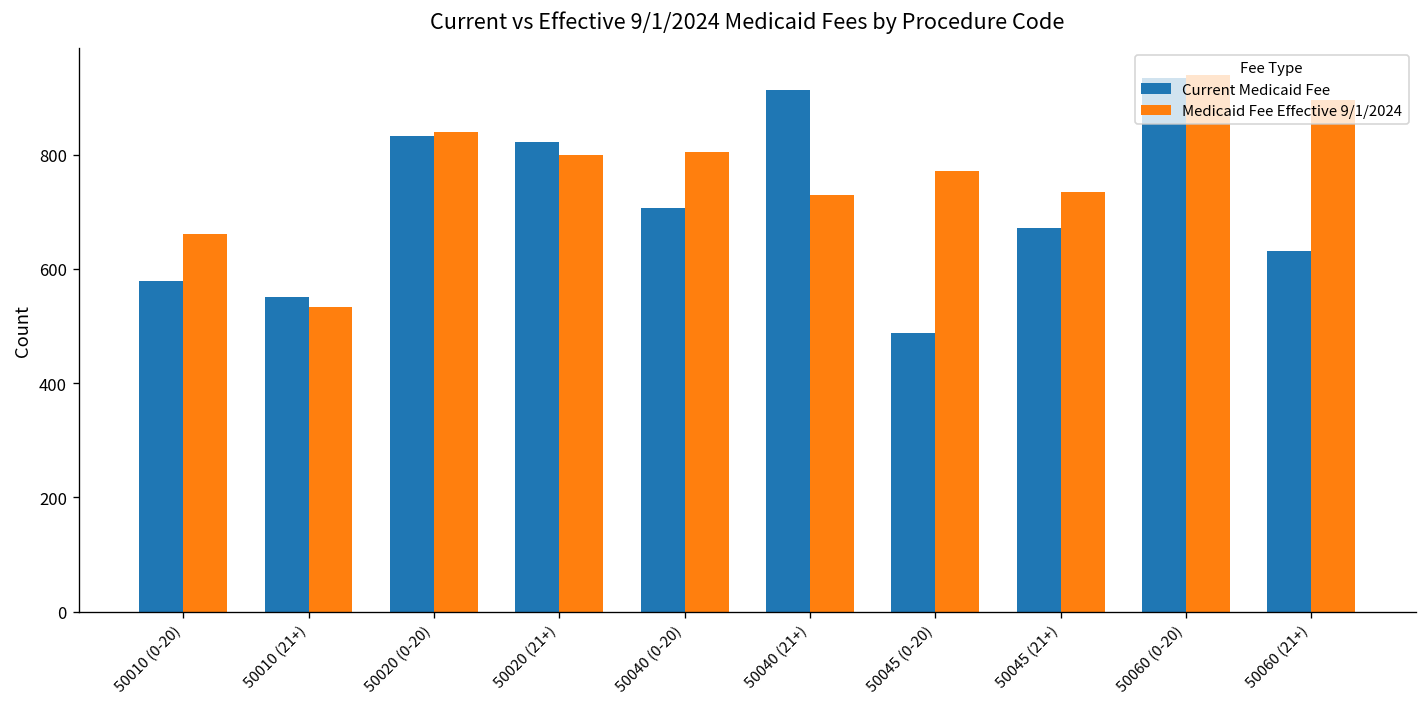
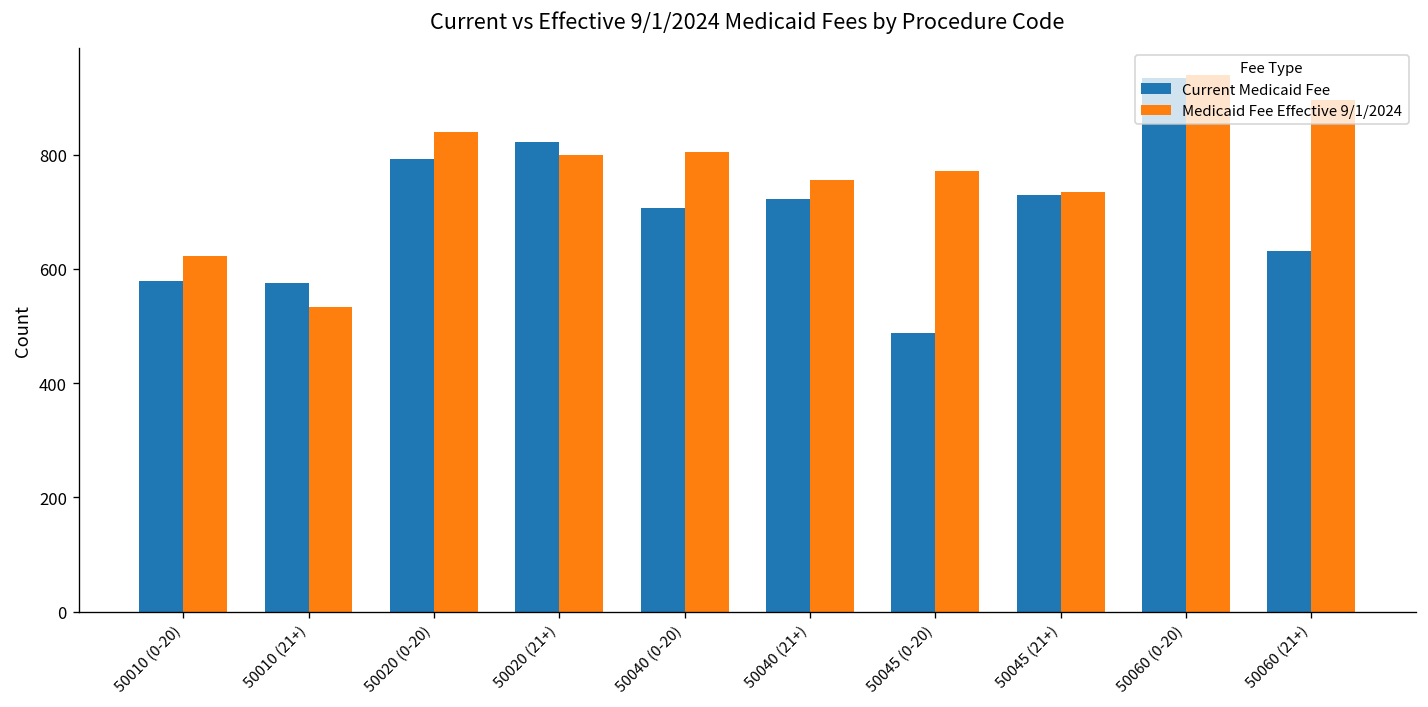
  {
    "Current Medicaid Fee": {
      "50010 (0-20)": 580,
-     "50010 (21+)": 550,
-     "50020 (0-20)": 830,
+     "50010 (21+)": 580,
+     "50020 (0-20)": 790,
      "50020 (21+)": 820,
      "50040 (0-20)": 710,
-     "50040 (21+)": 910,
+     "50040 (21+)": 720,
      "50045 (0-20)": 490,
-     "50045 (21+)": 670,
+     "50045 (21+)": 730,
      "50060 (21+)": 630
    },
    "Medicaid Fee Effective 9/1/2024": {
-     "50010 (0-20)": 660,
+     "50010 (0-20)": 620,
      "50010 (21+)": 530,
      "50020 (0-20)": 840,
      "50020 (21+)": 800,
      "50040 (0-20)": 800,
-     "50040 (21+)": 730,
+     "50040 (21+)": 760,
      "50045 (0-20)": 770,
      "50045 (21+)": 730
    }
  }
